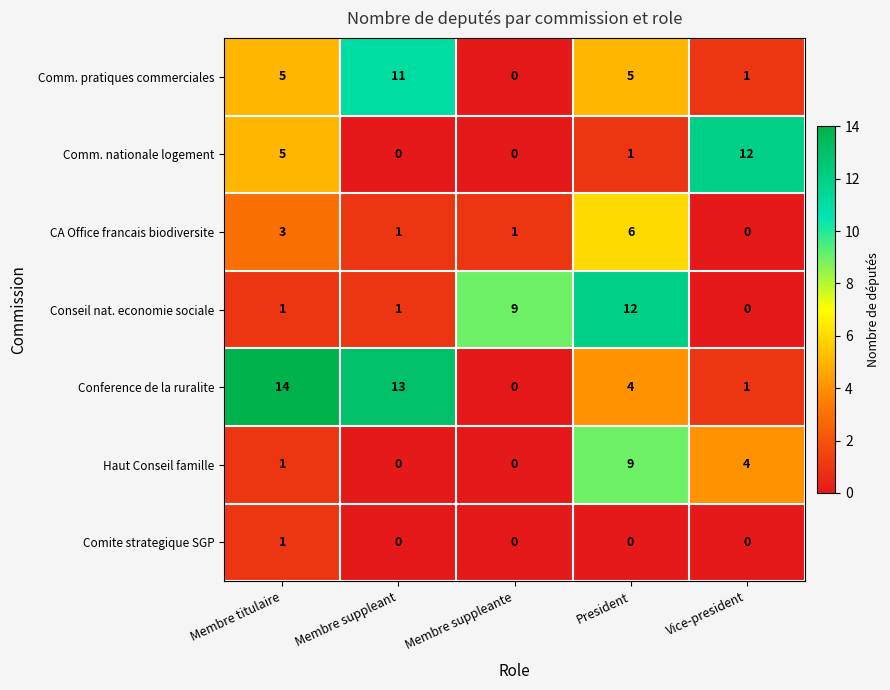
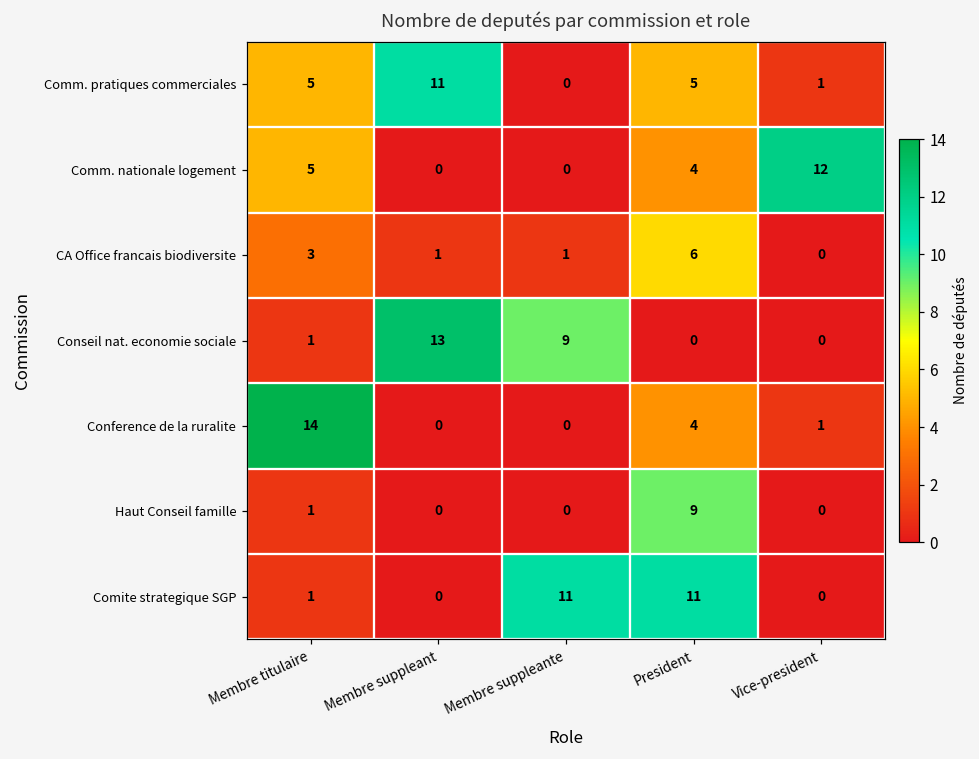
  {
    "Comm. pratiques commerciales": {
      "Membre titulaire": 5,
      "Membre suppleant": 11,
      "Membre suppleante": 0,
      "President": 5,
      "Vice-president": 1
    },
    "Comm. nationale logement": {
      "Membre titulaire": 5,
      "Membre suppleant": 0,
      "Membre suppleante": 0,
-     "President": 1,
+     "President": 4,
      "Vice-president": 12
    },
    "CA Office francais biodiversite": {
      "Membre titulaire": 3,
      "Membre suppleant": 1,
      "Membre suppleante": 1,
      "President": 6,
      "Vice-president": 0
    },
    "Conseil nat. economie sociale": {
      "Membre titulaire": 1,
-     "Membre suppleant": 1,
+     "Membre suppleant": 13,
      "Membre suppleante": 9,
-     "President": 12,
+     "President": 0,
      "Vice-president": 0
    },
    "Conference de la ruralite": {
      "Membre titulaire": 14,
-     "Membre suppleant": 13,
+     "Membre suppleant": 0,
      "Membre suppleante": 0,
      "President": 4,
      "Vice-president": 1
    },
    "Haut Conseil famille": {
      "Membre titulaire": 1,
      "Membre suppleant": 0,
      "Membre suppleante": 0,
      "President": 9,
-     "Vice-president": 4
+     "Vice-president": 0
    },
    "Comite strategique SGP": {
      "Membre titulaire": 1,
      "Membre suppleant": 0,
-     "Membre suppleante": 0,
-     "President": 0,
+     "Membre suppleante": 11,
+     "President": 11,
      "Vice-president": 0
    }
  }
